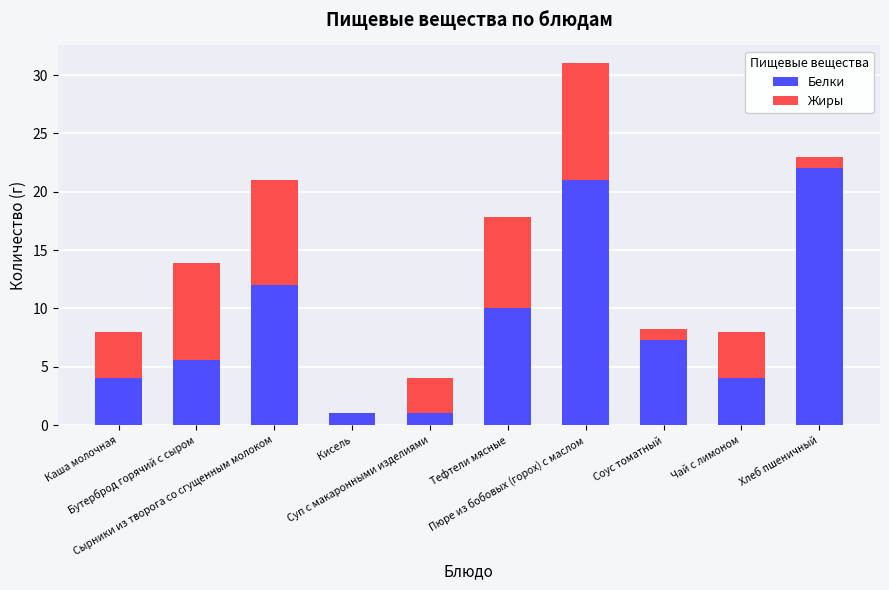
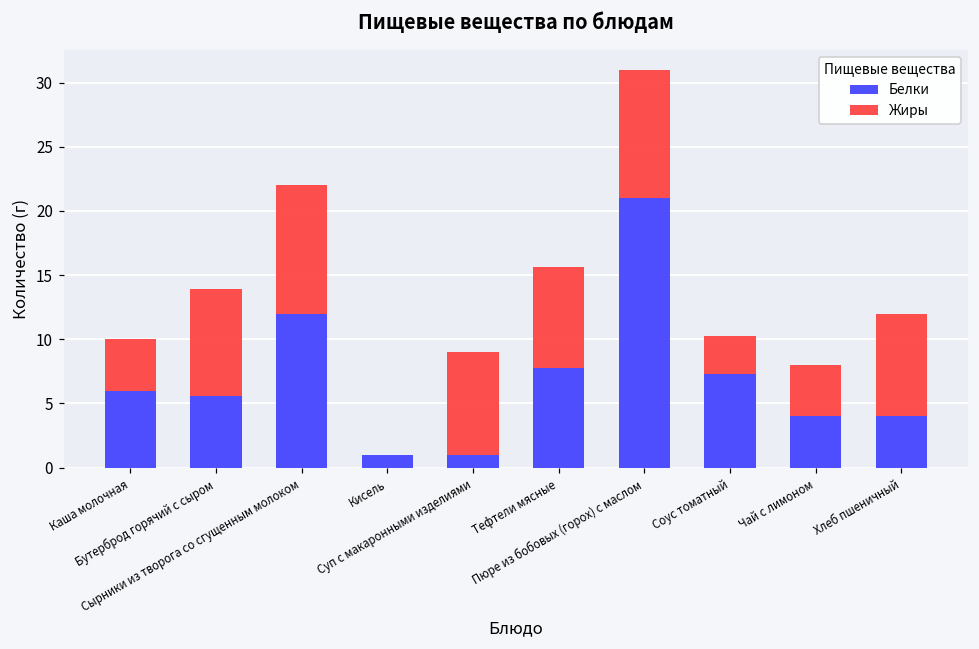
  {
    "Белки": {
-     "Каша молочная": 4,
+     "Каша молочная": 6,
      "Бутерброд горячий с сыром": 5.6,
      "Сырники из творога со сгущенным молоком": 12.0,
      "Кисель": 1.0,
      "Суп с макаронными изделиями": 1.0,
-     "Тефтели мясные": 10.0,
+     "Тефтели мясные": 7.8,
      "Пюре из бобовых (горох) с маслом": 21.0,
      "Соус томатный": 7.3,
      "Чай с лимоном": 4.0,
-     "Хлеб пшеничный": 22
+     "Хлеб пшеничный": 4
    },
    "Жиры": {
      "Каша молочная": 4,
      "Бутерброд горячий с сыром": 8.3,
-     "Сырники из творога со сгущенным молоком": 9,
+     "Сырники из творога со сгущенным молоком": 10,
      "Кисель": 0,
-     "Суп с макаронными изделиями": 3,
+     "Суп с макаронными изделиями": 8,
      "Тефтели мясные": 8,
      "Пюре из бобовых (горох) с маслом": 10,
-     "Соус томатный": 1,
+     "Соус томатный": 3,
      "Чай с лимоном": 4,
-     "Хлеб пшеничный": 1
+     "Хлеб пшеничный": 8
    }
  }
